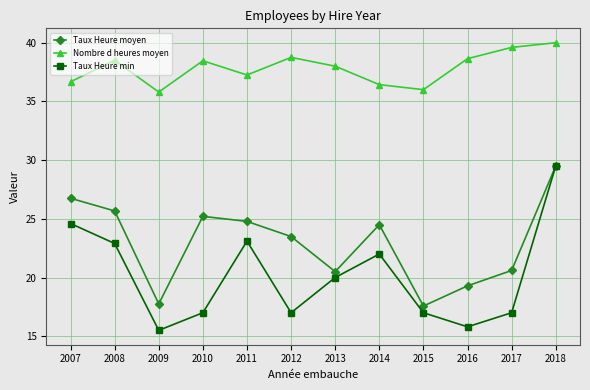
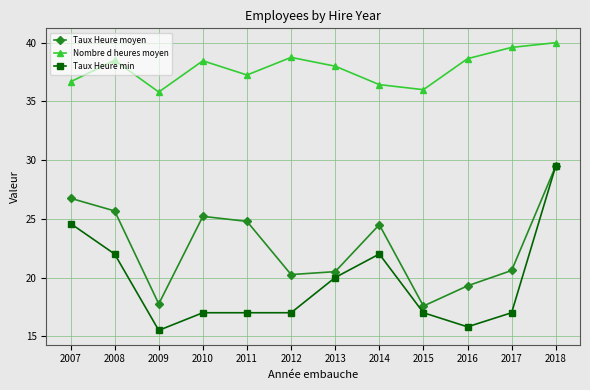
  {
    "Taux Heure moyen": {
      "2007": 26.8,
      "2008": 25.7,
      "2009": 17.8,
      "2010": 25.2,
      "2011": 24.8,
-     "2012": 23.5,
+     "2012": 20.3,
      "2013": 20.5,
      "2014": 24.5,
      "2015": 17.6,
      "2016": 19.3,
      "2017": 20.6
    },
    "Nombre d heures moyen": {
      "2007": 36.7,
      "2009": 35.8,
      "2010": 38.5,
      "2011": 37.3,
      "2012": 38.8,
      "2013": 38.0,
      "2014": 36.4,
      "2015": 36.0,
      "2016": 38.6,
      "2017": 39.6,
      "2018": 40.0
    },
    "Taux Heure min": {
      "2007": 24.6,
-     "2008": 22.9,
+     "2008": 22.0,
      "2009": 15.5,
      "2010": 17.0,
-     "2011": 23.1,
+     "2011": 17.0,
      "2012": 17.0,
      "2013": 20.0,
      "2014": 22.0,
      "2015": 17.0,
      "2016": 15.8,
      "2017": 17.0
    }
  }
